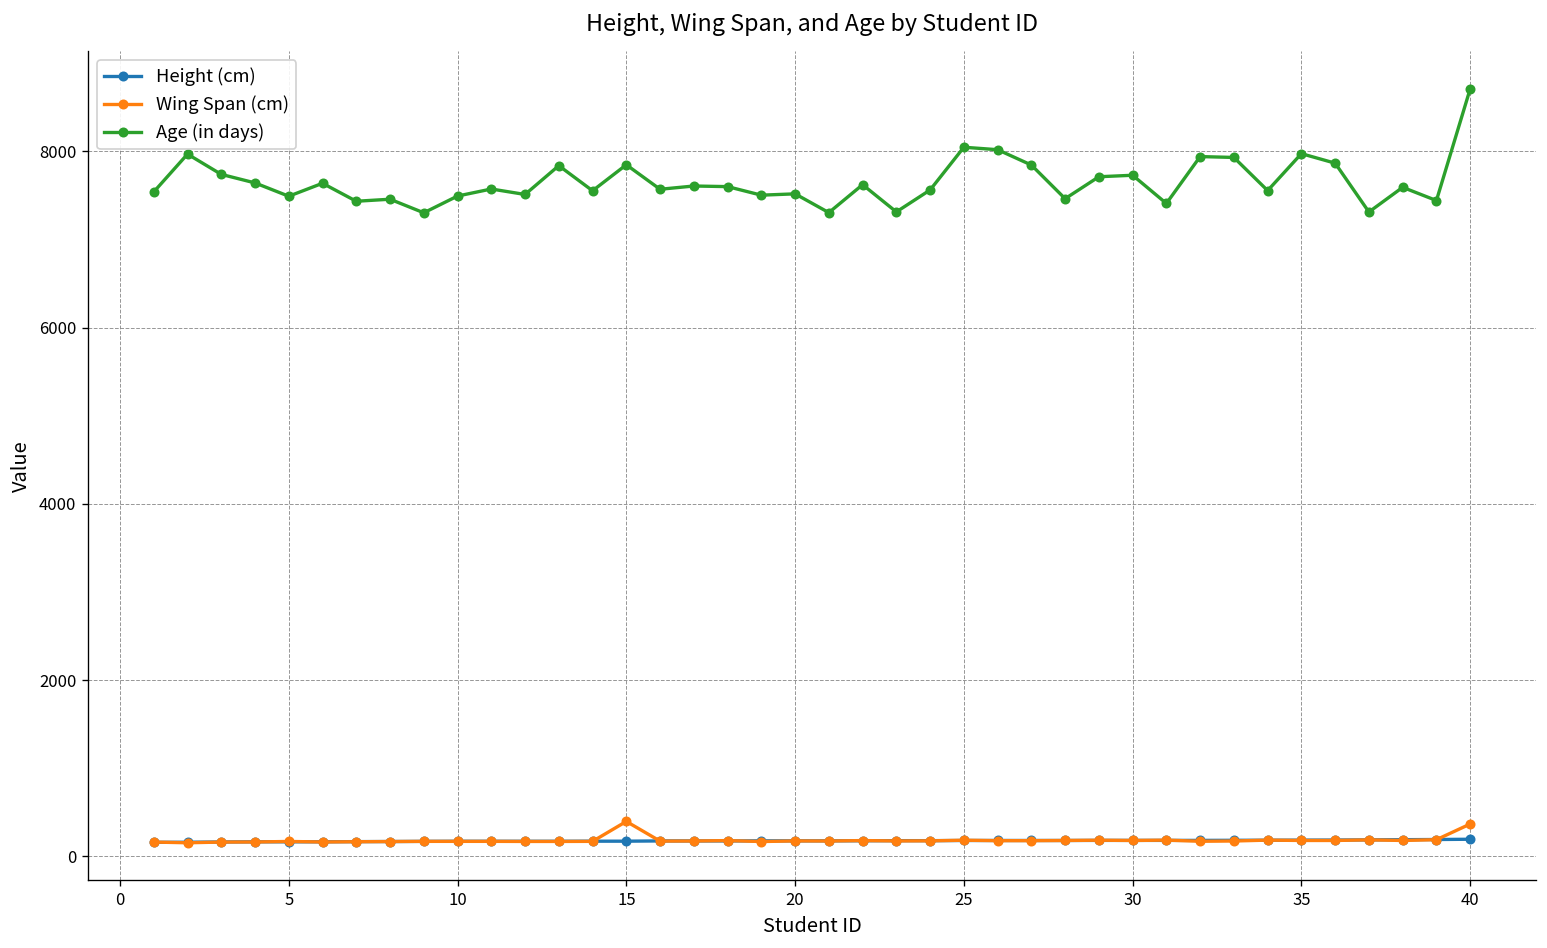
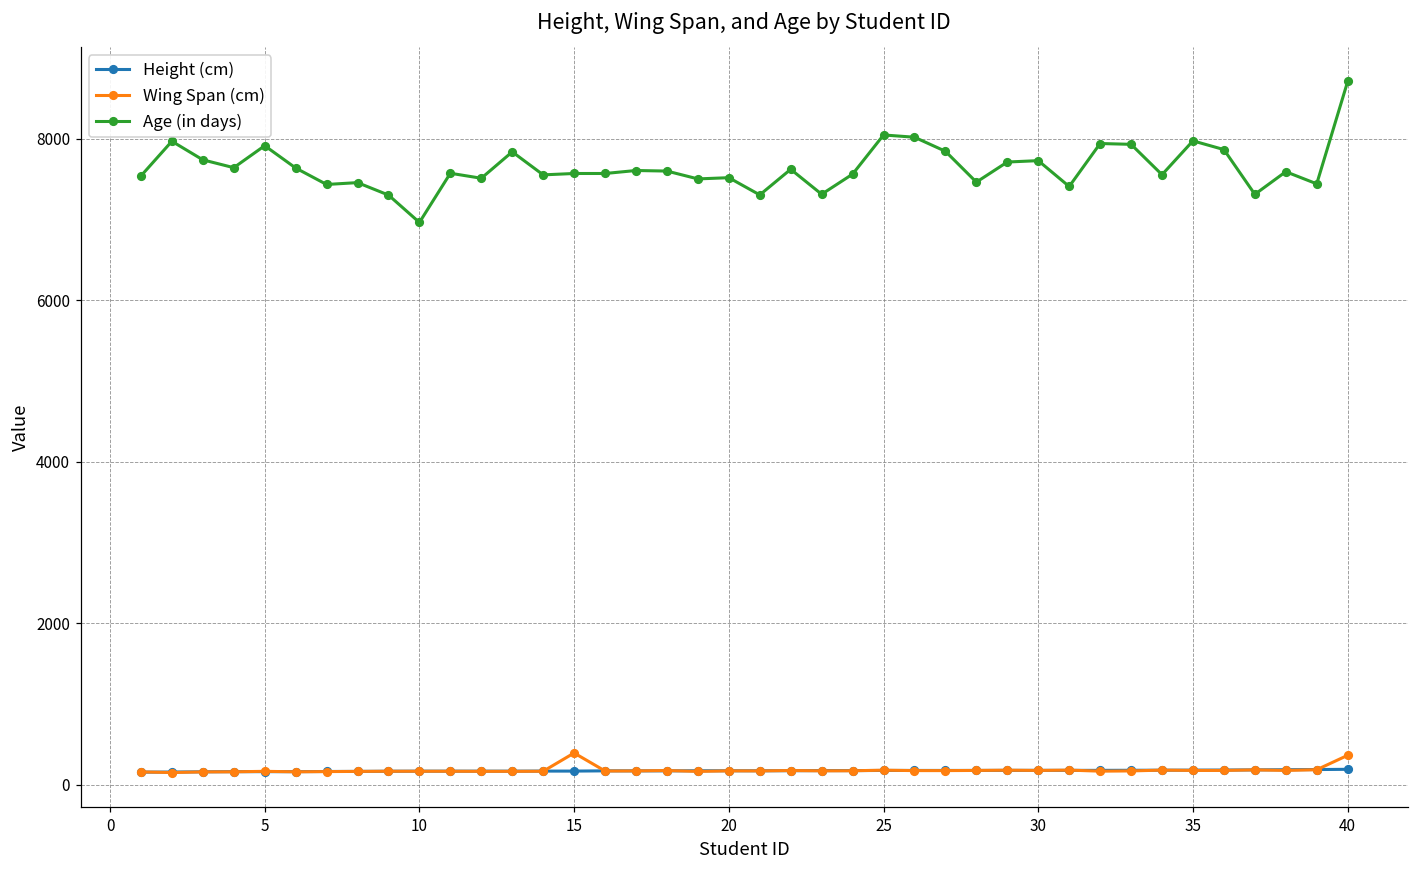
  {
    "Height (cm)": {
      "15": 200,
      "40": 200
    },
    "Wing Span (cm)": {
      "15": 400,
      "40": 400
    },
    "Age (in days)": {
-     "5": 7500,
-     "10": 7500,
-     "15": 7800,
+     "5": 7900,
+     "10": 7000,
+     "15": 7600,
      "20": 7500,
      "25": 8000,
      "30": 7700,
      "35": 8000,
      "40": 8700
    }
  }
